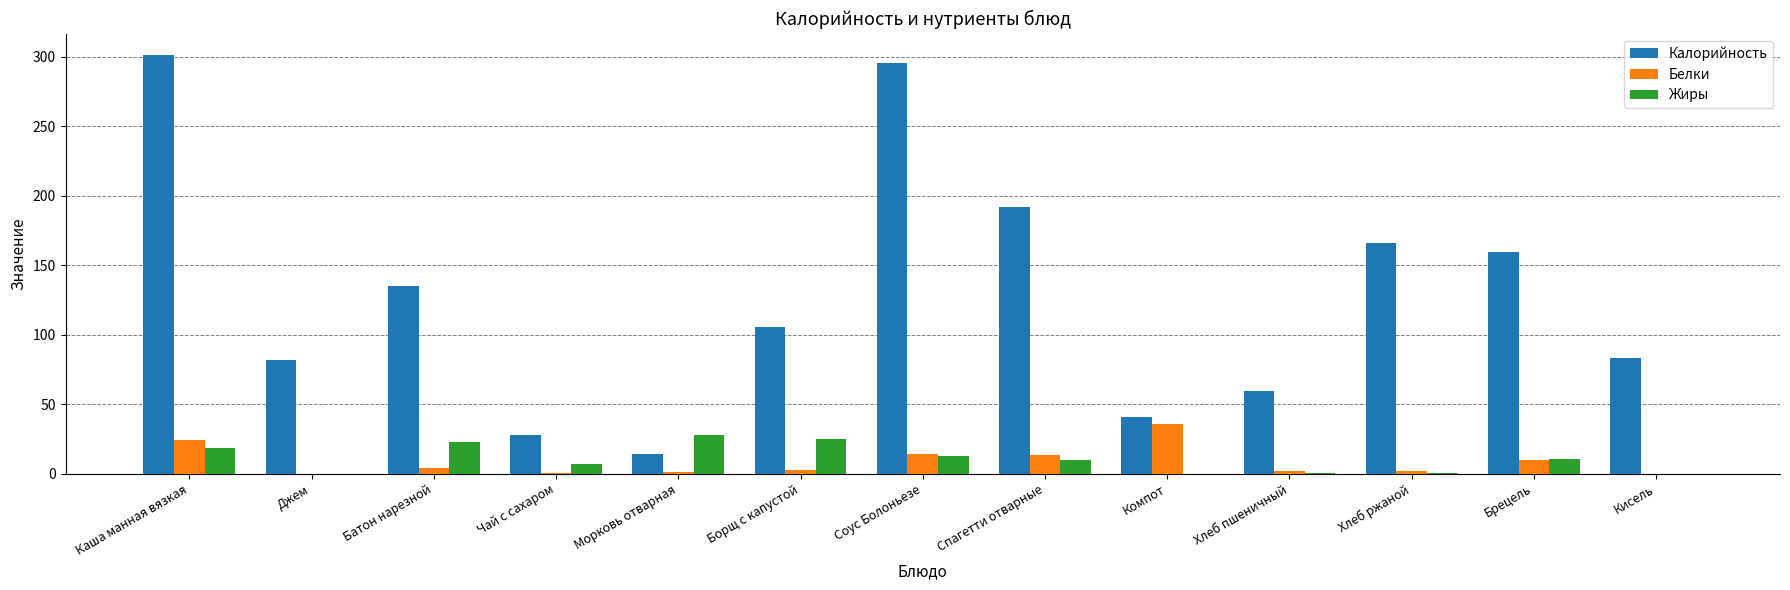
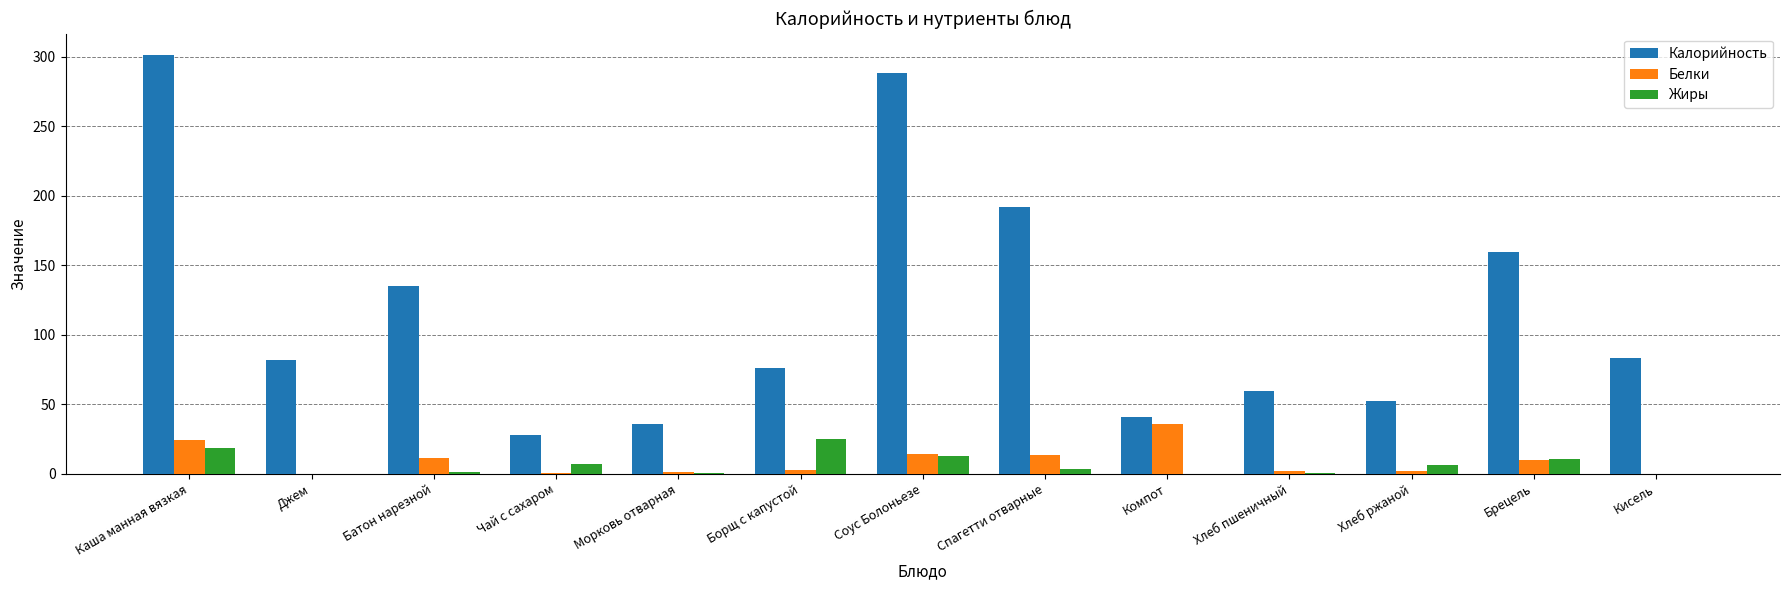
  {
    "Калорийность": {
      "Каша манная вязкая": 302,
      "Джем": 82,
      "Батон нарезной": 135,
      "Чай с сахаром": 28,
-     "Морковь отварная": 14,
-     "Борщ с капустой": 105,
-     "Соус Болоньезе": 295,
+     "Морковь отварная": 35,
+     "Борщ с капустой": 76,
+     "Соус Болоньезе": 288,
      "Спагетти отварные": 192,
      "Компот": 40,
      "Хлеб пшеничный": 60,
-     "Хлеб ржаной": 166,
+     "Хлеб ржаной": 52,
      "Брецель": 160,
      "Кисель": 83
    },
    "Белки": {
      "Каша манная вязкая": 24,
      "Джем": 0,
-     "Батон нарезной": 4,
+     "Батон нарезной": 11,
      "Борщ с капустой": 3,
      "Соус Болоньезе": 14,
      "Спагетти отварные": 13,
      "Компот": 36,
      "Хлеб пшеничный": 2,
      "Хлеб ржаной": 2,
      "Брецель": 10,
      "Кисель": 0
    },
    "Жиры": {
      "Каша манная вязкая": 18,
      "Джем": 0,
-     "Батон нарезной": 23,
+     "Батон нарезной": 1,
      "Чай с сахаром": 7,
-     "Морковь отварная": 28,
+     "Морковь отварная": 0,
      "Борщ с капустой": 25,
      "Соус Болоньезе": 13,
-     "Спагетти отварные": 10,
+     "Спагетти отварные": 3,
      "Компот": 0,
-     "Хлеб ржаной": 0,
+     "Хлеб ржаной": 6,
      "Брецель": 10,
      "Кисель": 0
    }
  }
